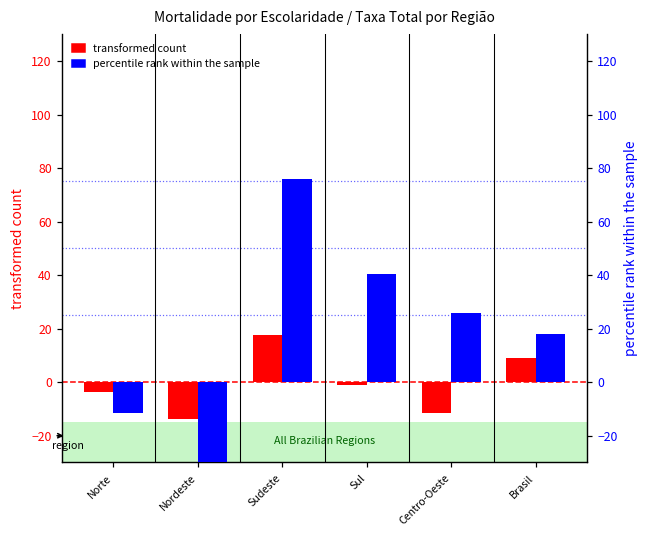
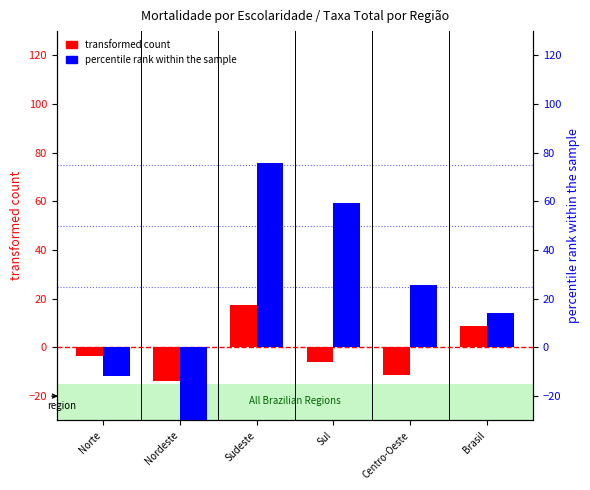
  {
    "transformed count": {
      "Norte": -4,
      "Nordeste": -14,
      "Sudeste": 18,
-     "Sul": -1,
+     "Sul": -6,
      "Centro-Oeste": -11,
      "Brasil": 9
    },
    "percentile rank within the sample": {
      "Norte": -12,
      "Sudeste": 76,
-     "Sul": 41,
+     "Sul": 59,
      "Centro-Oeste": 26,
-     "Brasil": 18
+     "Brasil": 14
    }
  }
